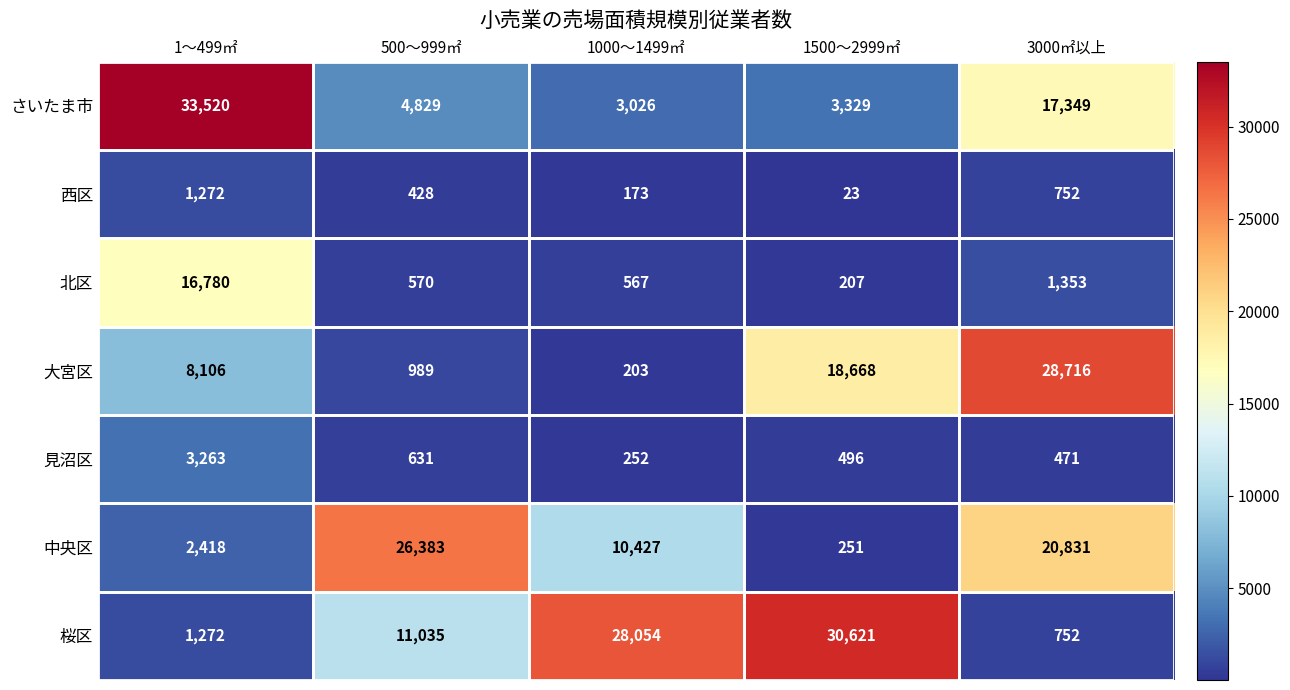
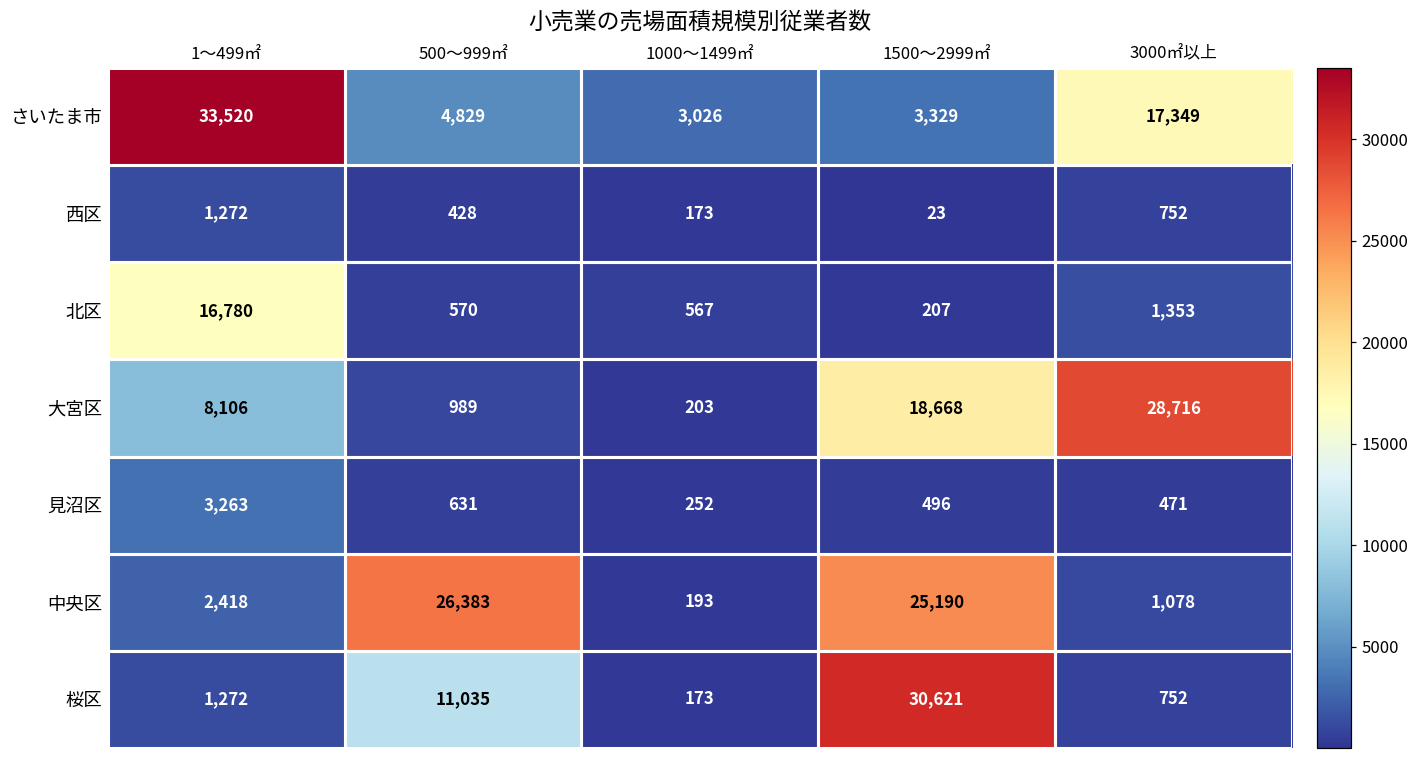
  {
    "さいたま市": {
      "1～499㎡": "33,520",
      "500～999㎡": "4,829",
      "1000～1499㎡": "3,026",
      "1500～2999㎡": "3,329",
      "3000㎡以上": "17,349"
    },
    "西区": {
      "1～499㎡": "1,272",
      "500～999㎡": "428",
      "1000～1499㎡": "173",
      "1500～2999㎡": "23",
      "3000㎡以上": "752"
    },
    "北区": {
      "1～499㎡": "16,780",
      "500～999㎡": "570",
      "1000～1499㎡": "567",
      "1500～2999㎡": "207",
      "3000㎡以上": "1,353"
    },
    "大宮区": {
      "1～499㎡": "8,106",
      "500～999㎡": "989",
      "1000～1499㎡": "203",
      "1500～2999㎡": "18,668",
      "3000㎡以上": "28,716"
    },
    "見沼区": {
      "1～499㎡": "3,263",
      "500～999㎡": "631",
      "1000～1499㎡": "252",
      "1500～2999㎡": "496",
      "3000㎡以上": "471"
    },
    "中央区": {
      "1～499㎡": "2,418",
      "500～999㎡": "26,383",
-     "1000～1499㎡": "10,427",
-     "1500～2999㎡": "251",
-     "3000㎡以上": "20,831"
+     "1000～1499㎡": "193",
+     "1500～2999㎡": "25,190",
+     "3000㎡以上": "1,078"
    },
    "桜区": {
      "1～499㎡": "1,272",
      "500～999㎡": "11,035",
-     "1000～1499㎡": "28,054",
+     "1000～1499㎡": "173",
      "1500～2999㎡": "30,621",
      "3000㎡以上": "752"
    }
  }
